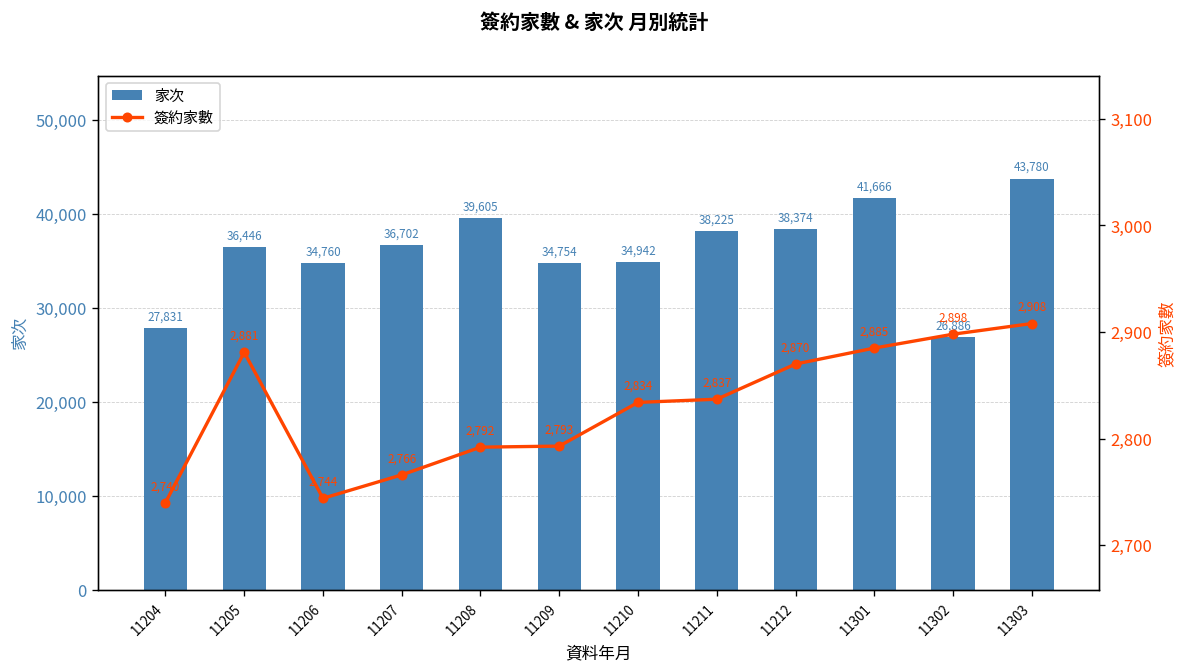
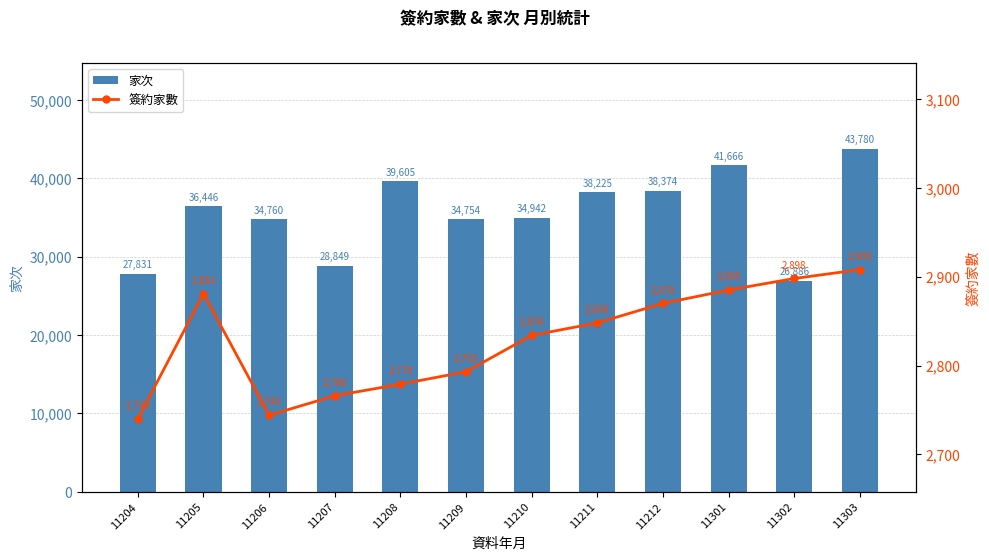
  {
    "家次": {
      "11204": "27,831",
      "11205": "36,446",
      "11206": "34,760",
-     "11207": "36,702",
+     "11207": "28,849",
      "11208": "39,605",
      "11209": "34,754",
      "11210": "34,942",
      "11211": "38,225",
      "11212": "38,374",
      "11301": "41,666",
      "11303": "43,780"
    },
    "簽約家數": {
      "11204": "2,740",
      "11205": "2,881",
      "11206": "2,744",
      "11207": "2,766",
-     "11208": "2,792",
+     "11208": "2,779",
      "11209": "2,793",
      "11210": "2,834",
-     "11211": "2,837",
+     "11211": "2,848",
      "11212": "2,870",
      "11301": "2,885",
      "11303": "2,908"
    }
  }
